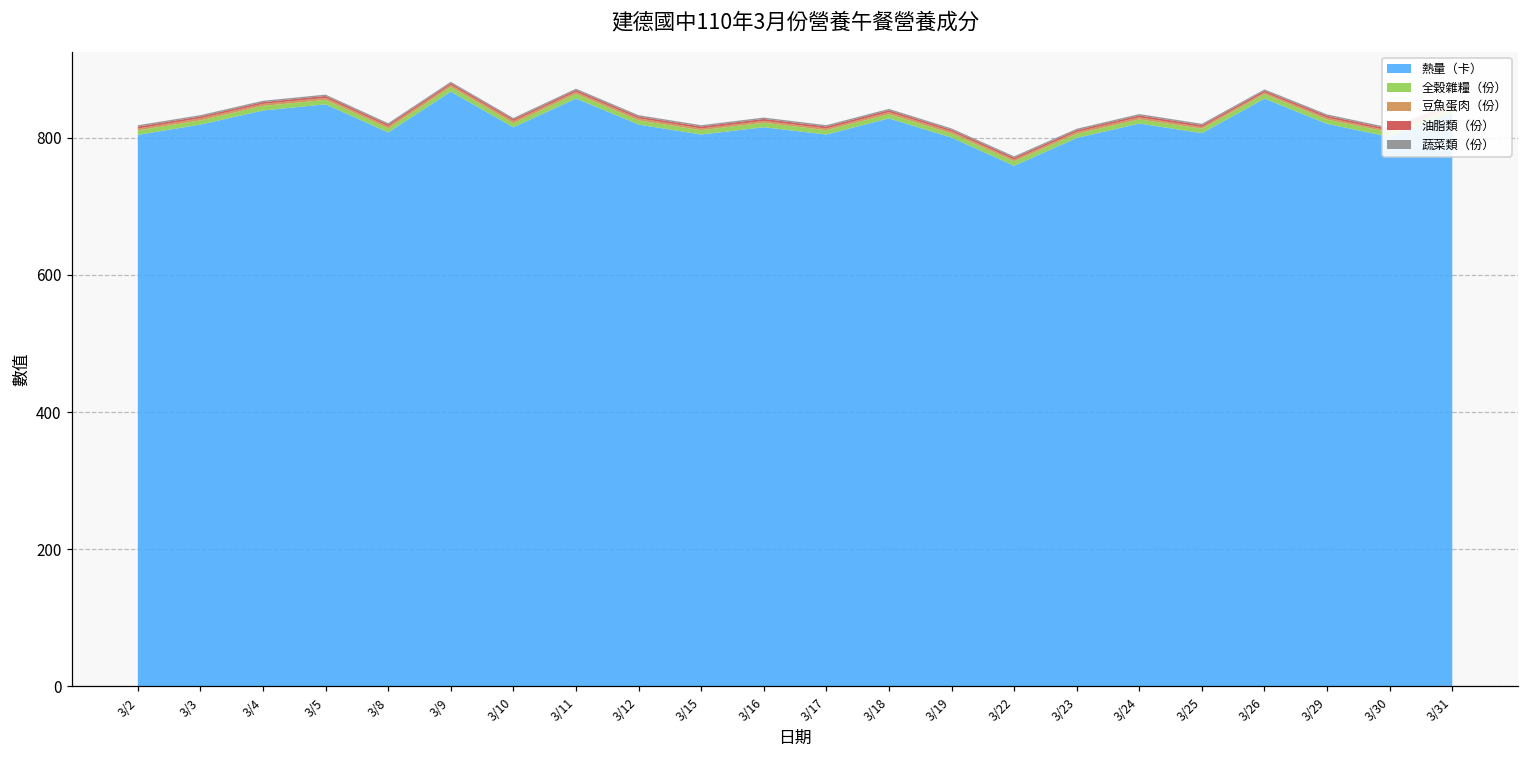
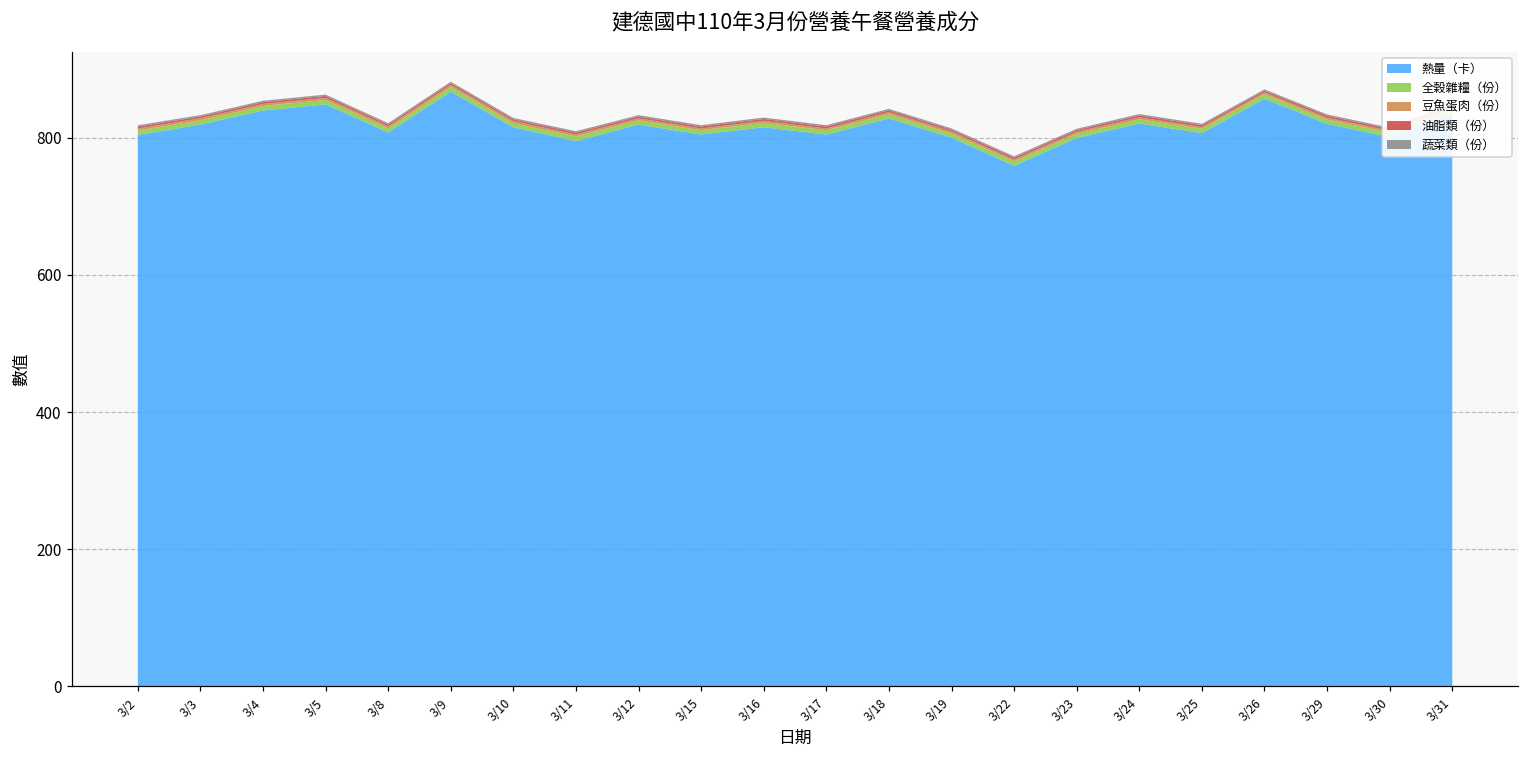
  {
    "熱量（卡）": {
      "3/2": 800,
      "3/3": 820,
      "3/4": 840,
      "3/5": 850,
      "3/8": 810,
      "3/9": 870,
      "3/10": 820,
-     "3/11": 860,
+     "3/11": 800,
      "3/12": 820,
      "3/15": 800,
      "3/16": 820,
      "3/17": 800,
      "3/18": 830,
      "3/19": 800,
      "3/22": 760,
      "3/23": 800,
      "3/24": 820,
      "3/25": 810,
      "3/26": 860,
      "3/29": 820
    }
  }
